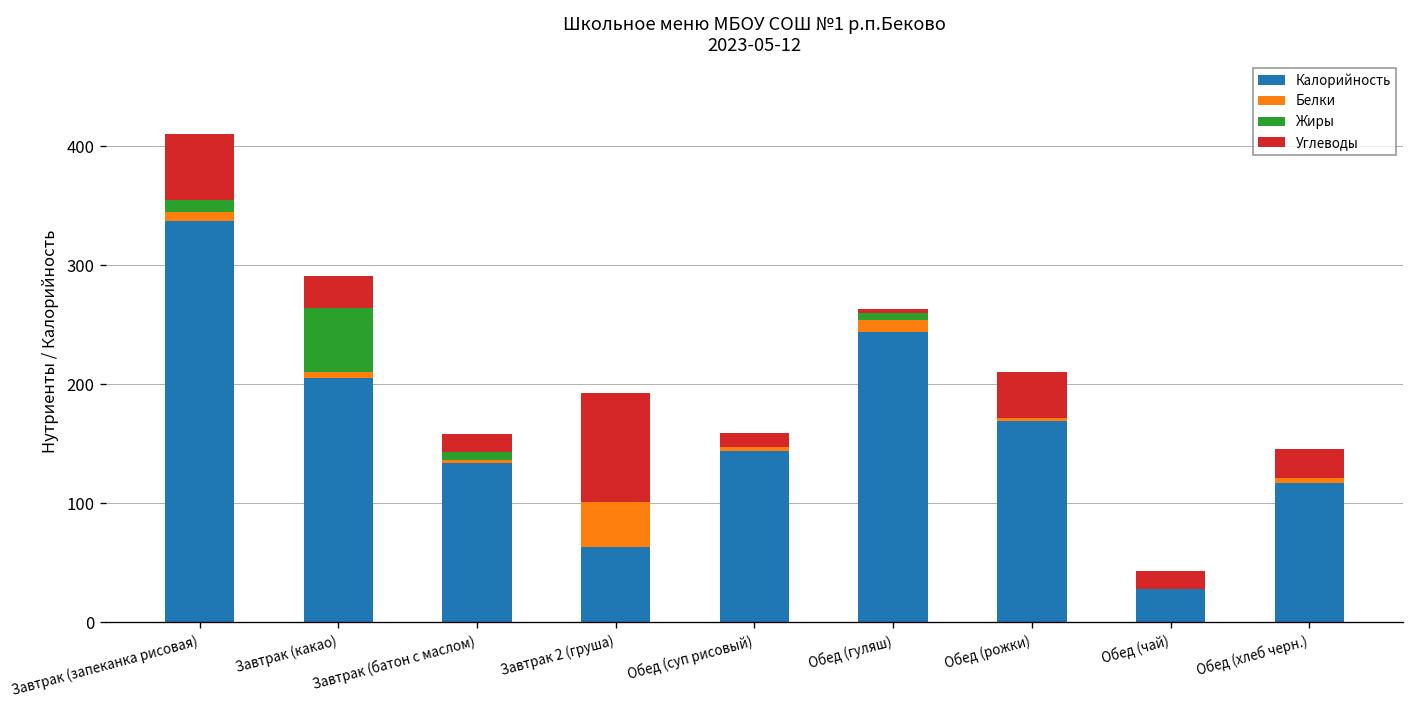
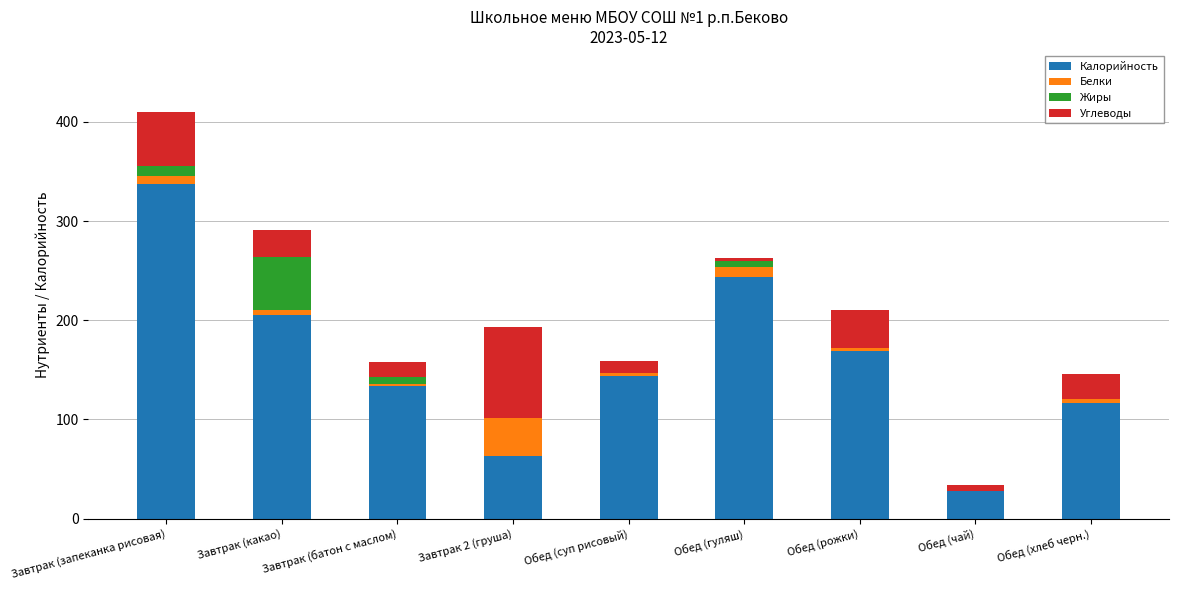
  {
    "Калорийность": {
      "Завтрак (запеканка рисовая)": 340,
      "Завтрак (какао)": 210,
      "Завтрак (батон с маслом)": 130,
      "Завтрак 2 (груша)": 60,
      "Обед (суп рисовый)": 140,
      "Обед (гуляш)": 240,
      "Обед (рожки)": 170,
      "Обед (чай)": 30,
      "Обед (хлеб черн.)": 120
    },
    "Белки": {
      "Завтрак (запеканка рисовая)": 10,
      "Завтрак (какао)": 10,
      "Завтрак 2 (груша)": 40,
      "Обед (суп рисовый)": 0,
      "Обед (гуляш)": 10,
      "Обед (рожки)": 0,
      "Обед (чай)": 0,
      "Обед (хлеб черн.)": 0
    },
    "Жиры": {
      "Завтрак (запеканка рисовая)": 10,
      "Завтрак (какао)": 50,
      "Завтрак (батон с маслом)": 10,
      "Завтрак 2 (груша)": 0,
      "Обед (суп рисовый)": 0,
      "Обед (гуляш)": 10,
      "Обед (рожки)": 0,
      "Обед (чай)": 0,
      "Обед (хлеб черн.)": 0
    },
    "Углеводы": {
      "Завтрак (запеканка рисовая)": 60,
      "Завтрак (какао)": 30,
      "Завтрак (батон с маслом)": 20,
      "Завтрак 2 (груша)": 90,
      "Обед (суп рисовый)": 10,
      "Обед (гуляш)": 0,
      "Обед (рожки)": 40,
-     "Обед (чай)": 20,
+     "Обед (чай)": 10,
      "Обед (хлеб черн.)": 30
    }
  }
